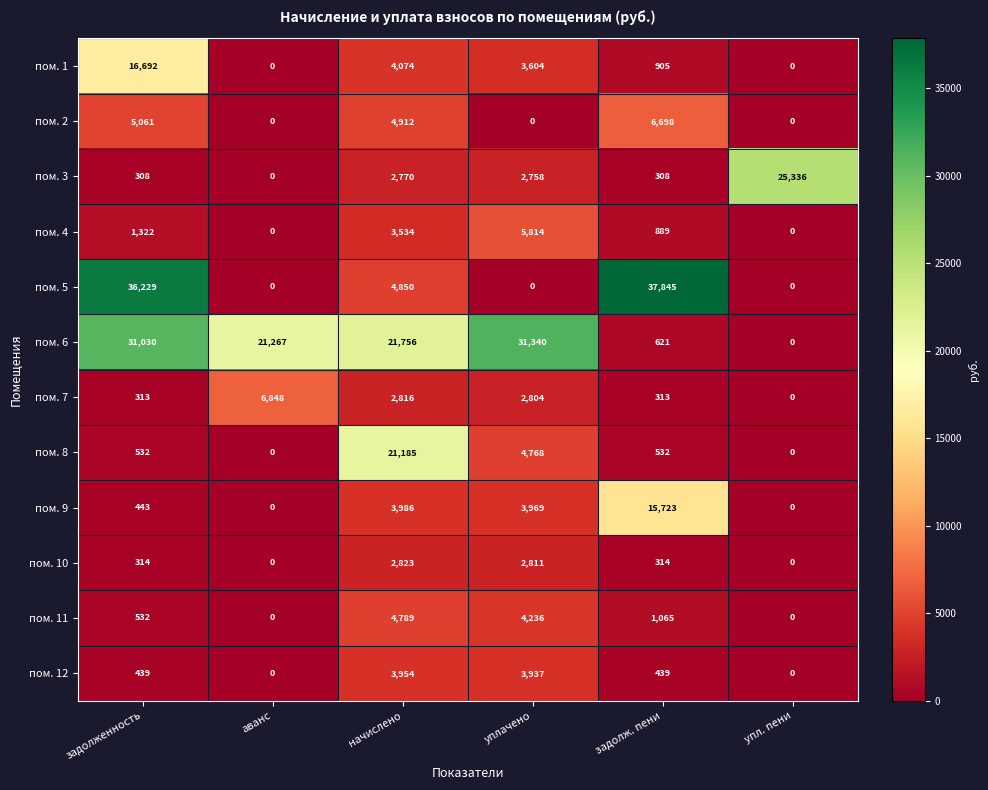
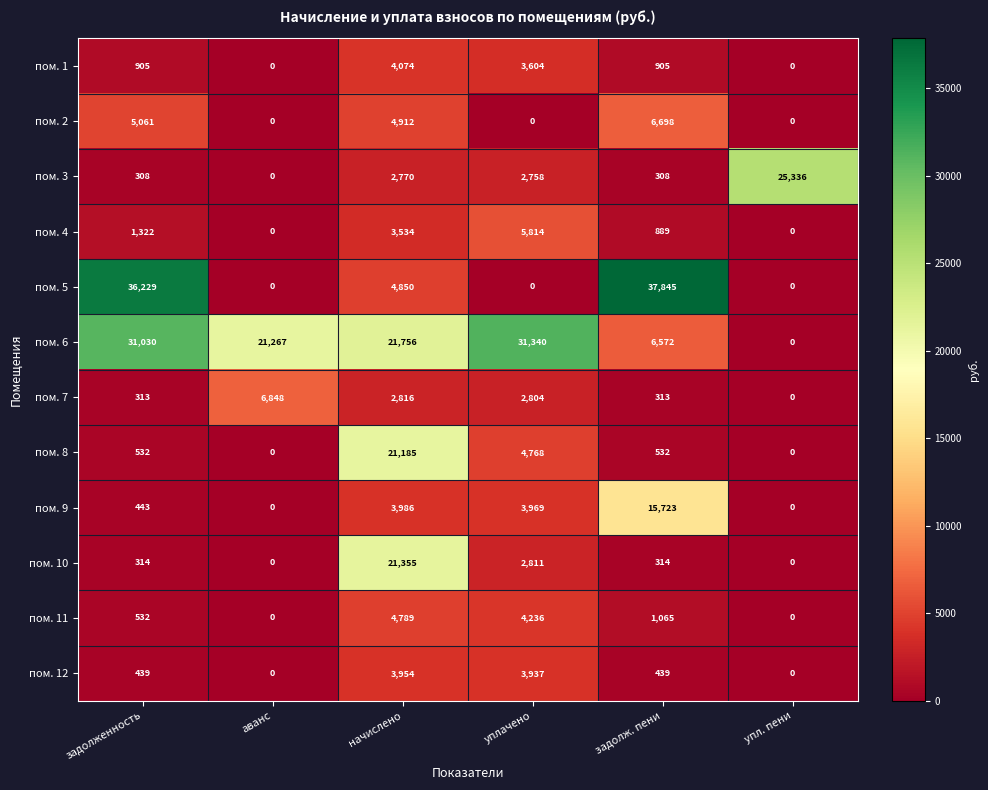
  {
    "пом. 1": {
-     "задолженность": "16,692",
+     "задолженность": "905",
      "аванс": "0",
      "начислено": "4,074",
      "уплачено": "3,604",
      "задолж. пени": "905",
      "упл. пени": "0"
    },
    "пом. 2": {
      "задолженность": "5,061",
      "аванс": "0",
      "начислено": "4,912",
      "уплачено": "0",
      "задолж. пени": "6,698",
      "упл. пени": "0"
    },
    "пом. 3": {
      "задолженность": "308",
      "аванс": "0",
      "начислено": "2,770",
      "уплачено": "2,758",
      "задолж. пени": "308",
      "упл. пени": "25,336"
    },
    "пом. 4": {
      "задолженность": "1,322",
      "аванс": "0",
      "начислено": "3,534",
      "уплачено": "5,814",
      "задолж. пени": "889",
      "упл. пени": "0"
    },
    "пом. 5": {
      "задолженность": "36,229",
      "аванс": "0",
      "начислено": "4,850",
      "уплачено": "0",
      "задолж. пени": "37,845",
      "упл. пени": "0"
    },
    "пом. 6": {
      "задолженность": "31,030",
      "аванс": "21,267",
      "начислено": "21,756",
      "уплачено": "31,340",
-     "задолж. пени": "621",
+     "задолж. пени": "6,572",
      "упл. пени": "0"
    },
    "пом. 7": {
      "задолженность": "313",
      "аванс": "6,848",
      "начислено": "2,816",
      "уплачено": "2,804",
      "задолж. пени": "313",
      "упл. пени": "0"
    },
    "пом. 8": {
      "задолженность": "532",
      "аванс": "0",
      "начислено": "21,185",
      "уплачено": "4,768",
      "задолж. пени": "532",
      "упл. пени": "0"
    },
    "пом. 9": {
      "задолженность": "443",
      "аванс": "0",
      "начислено": "3,986",
      "уплачено": "3,969",
      "задолж. пени": "15,723",
      "упл. пени": "0"
    },
    "пом. 10": {
      "задолженность": "314",
      "аванс": "0",
-     "начислено": "2,823",
+     "начислено": "21,355",
      "уплачено": "2,811",
      "задолж. пени": "314",
      "упл. пени": "0"
    },
    "пом. 11": {
      "задолженность": "532",
      "аванс": "0",
      "начислено": "4,789",
      "уплачено": "4,236",
      "задолж. пени": "1,065",
      "упл. пени": "0"
    },
    "пом. 12": {
      "задолженность": "439",
      "аванс": "0",
      "начислено": "3,954",
      "уплачено": "3,937",
      "задолж. пени": "439",
      "упл. пени": "0"
    }
  }
